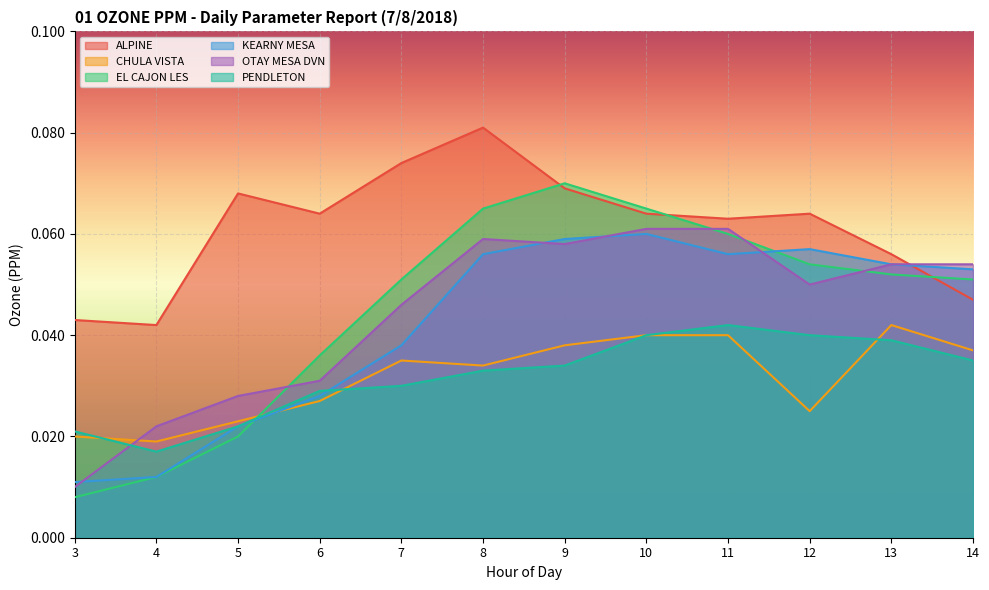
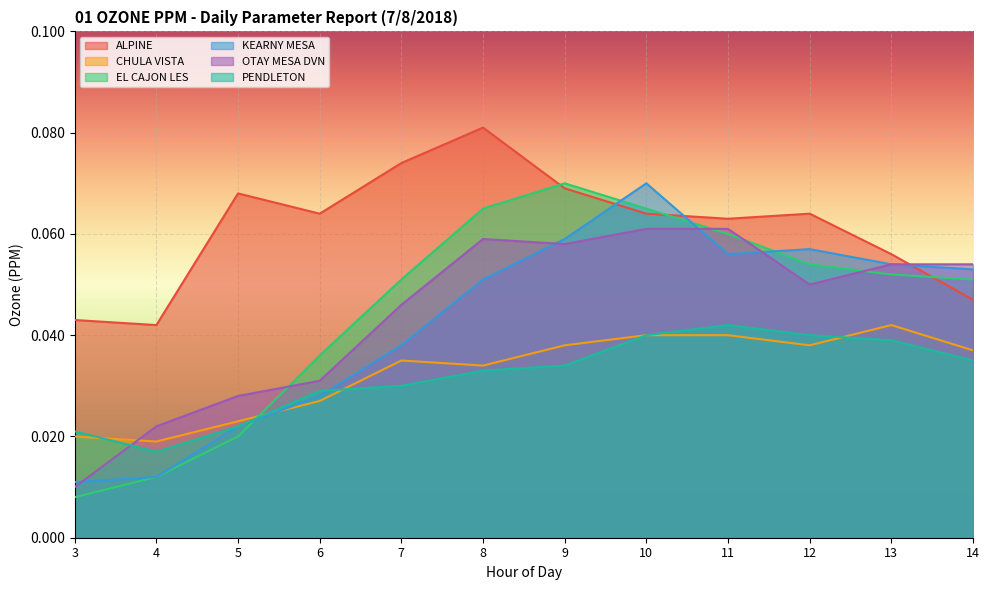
  {
    "ALPINE": {
      "3": 0.043,
      "4": 0.042,
      "5": 0.068,
      "6": 0.064,
      "7": 0.074,
      "8": 0.081,
      "9": 0.069,
      "10": 0.064,
      "11": 0.063,
      "12": 0.064,
      "13": 0.056,
      "14": 0.047
    },
    "CHULA VISTA": {
      "3": 0.020,
      "4": 0.019,
      "5": 0.023,
      "6": 0.027,
      "7": 0.035,
      "8": 0.034,
      "9": 0.038,
      "11": 0.040,
-     "12": 0.025,
+     "12": 0.038,
      "13": 0.042,
      "14": 0.037
    },
    "KEARNY MESA": {
      "3": 0.011,
      "6": 0.028,
      "7": 0.038,
-     "8": 0.056,
+     "8": 0.051,
      "9": 0.059,
-     "10": 0.06,
+     "10": 0.07,
      "11": 0.056,
      "12": 0.057,
      "14": 0.053
    },
    "OTAY MESA DVN": {
      "3": 0.010,
      "4": 0.022,
      "5": 0.028,
      "6": 0.031,
      "7": 0.046,
      "8": 0.059,
      "9": 0.058,
      "10": 0.061,
      "11": 0.061,
      "12": 0.050,
      "14": 0.054
    }
  }
